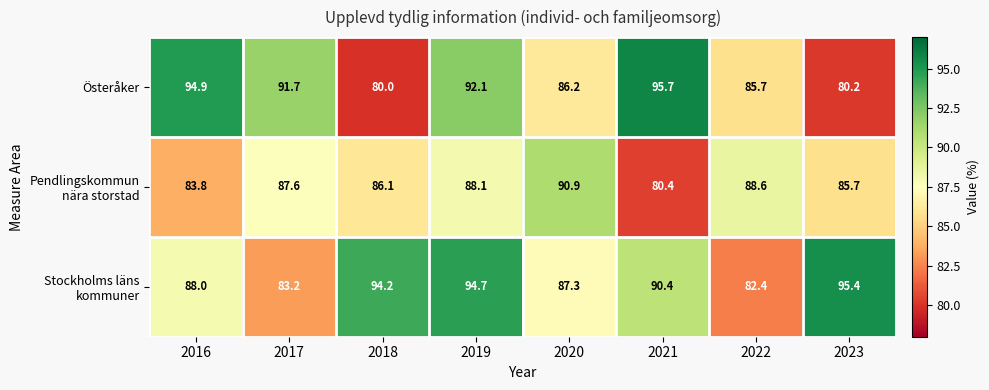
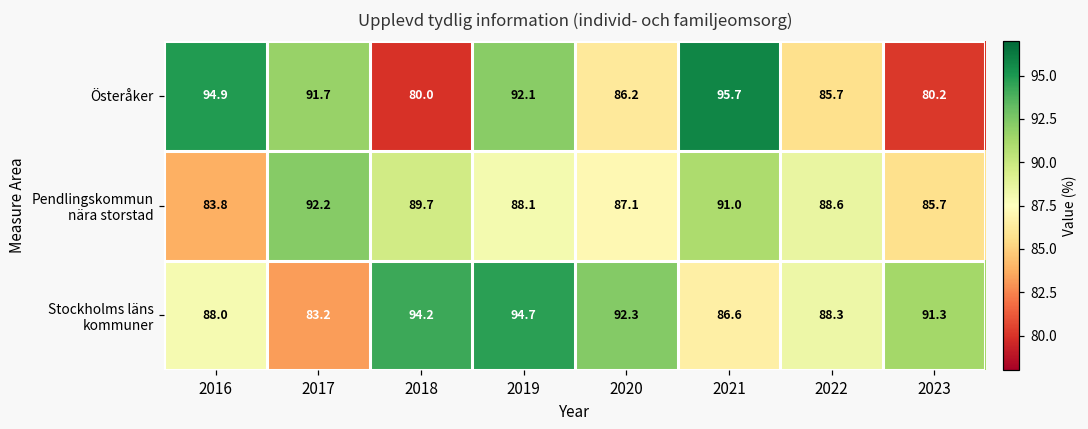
  {
    "Österåker": {
      "2016": 94.9,
      "2017": 91.7,
      "2018": 80.0,
      "2019": 92.1,
      "2020": 86.2,
      "2021": 95.7,
      "2022": 85.7,
      "2023": 80.2
    },
    "Pendlingskommun nära storstad": {
      "2016": 83.8,
-     "2017": 87.6,
-     "2018": 86.1,
+     "2017": 92.2,
+     "2018": 89.7,
      "2019": 88.1,
-     "2020": 90.9,
-     "2021": 80.4,
+     "2020": 87.1,
+     "2021": 91.0,
      "2022": 88.6,
      "2023": 85.7
    },
    "Stockholms läns kommuner": {
      "2016": 88.0,
      "2017": 83.2,
      "2018": 94.2,
      "2019": 94.7,
-     "2020": 87.3,
-     "2021": 90.4,
-     "2022": 82.4,
-     "2023": 95.4
+     "2020": 92.3,
+     "2021": 86.6,
+     "2022": 88.3,
+     "2023": 91.3
    }
  }
